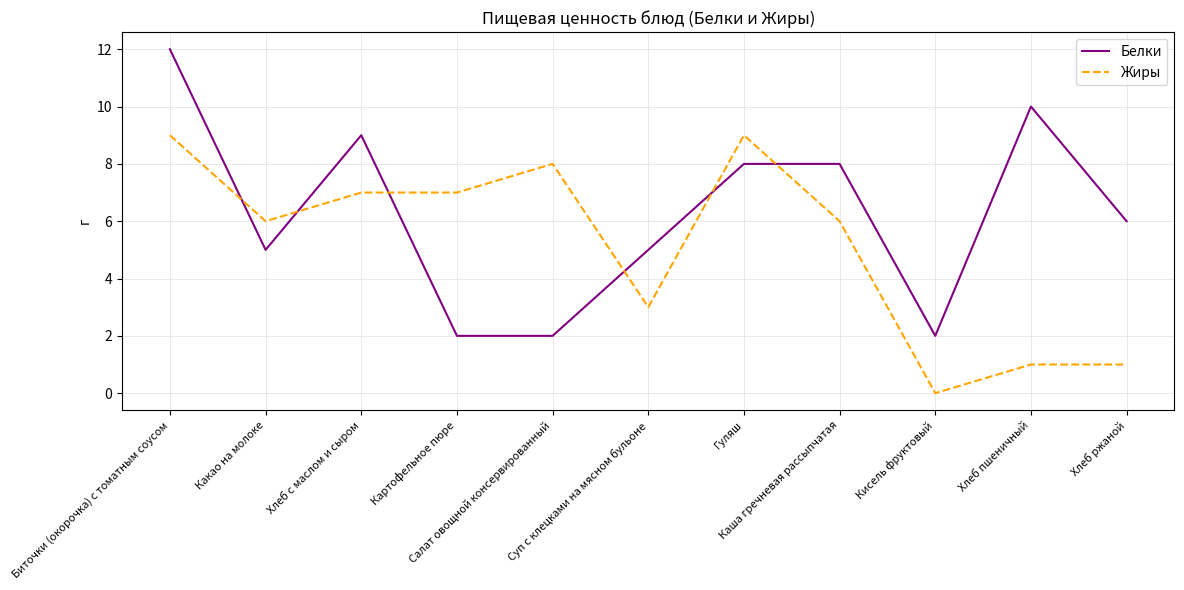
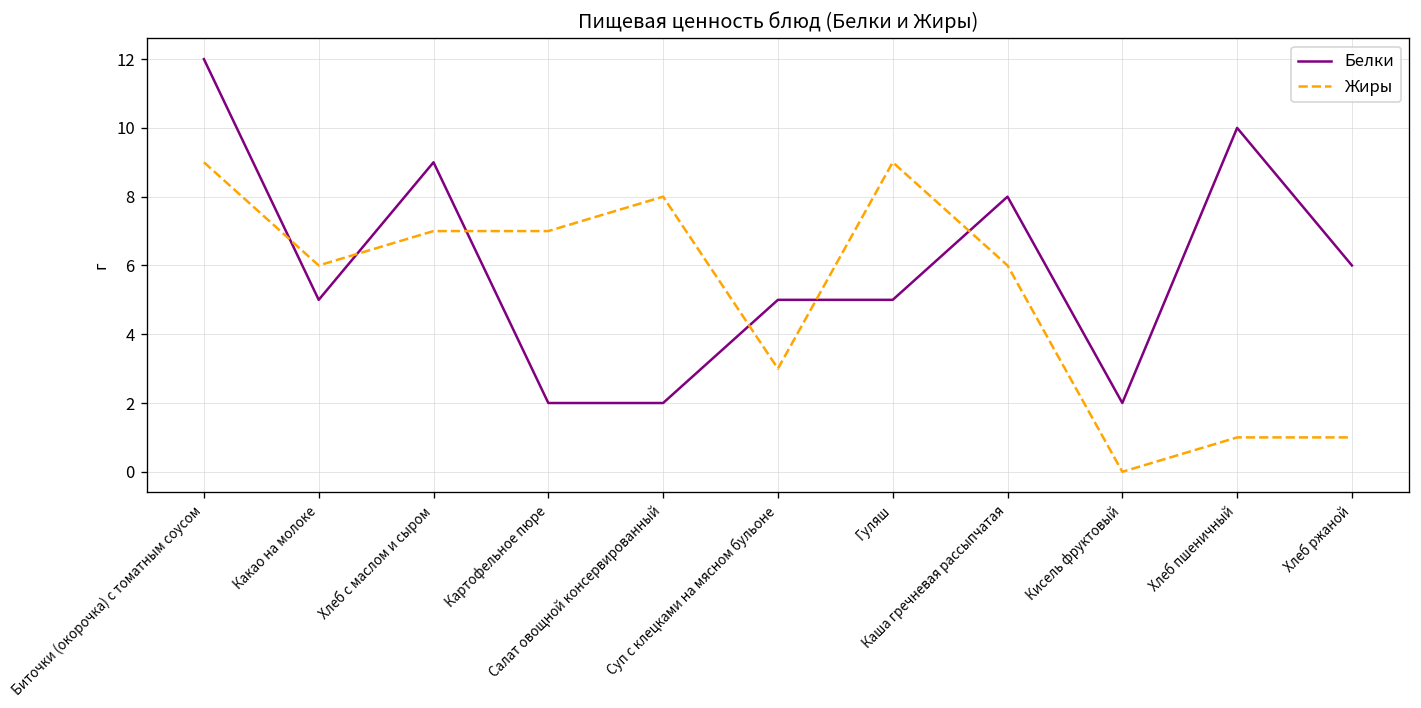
  {
    "Белки": {
      "Биточки (окорочка) с томатным соусом": 12,
      "Какао на молоке": 5,
      "Хлеб с маслом и сыром": 9,
      "Картофельное пюре": 2,
      "Салат овощной консервированный": 2,
      "Суп с клецками на мясном бульоне": 5,
-     "Гуляш": 8,
+     "Гуляш": 5,
      "Каша гречневая рассыпчатая": 8,
      "Кисель фруктовый": 2,
      "Хлеб пшеничный": 10,
      "Хлеб ржаной": 6
    },
    "Жиры": {
      "Биточки (окорочка) с томатным соусом": 9,
      "Какао на молоке": 6,
      "Хлеб с маслом и сыром": 7,
      "Картофельное пюре": 7,
      "Салат овощной консервированный": 8,
      "Суп с клецками на мясном бульоне": 3,
      "Гуляш": 9,
      "Каша гречневая рассыпчатая": 6,
      "Кисель фруктовый": 0,
      "Хлеб пшеничный": 1,
      "Хлеб ржаной": 1
    }
  }
